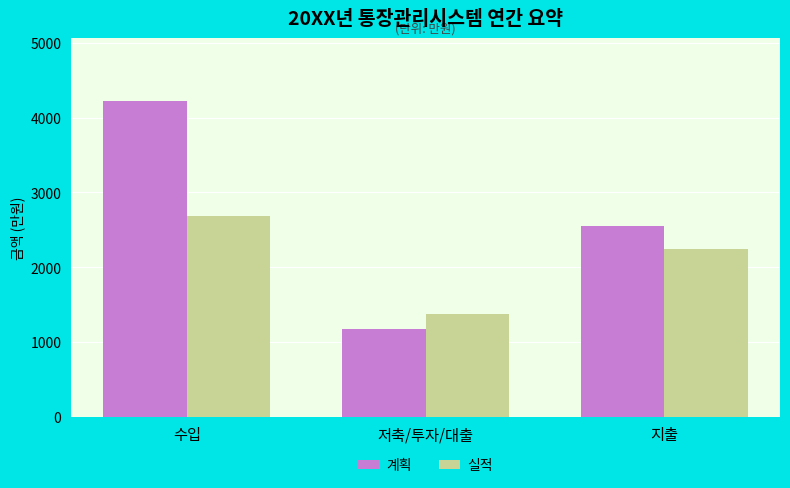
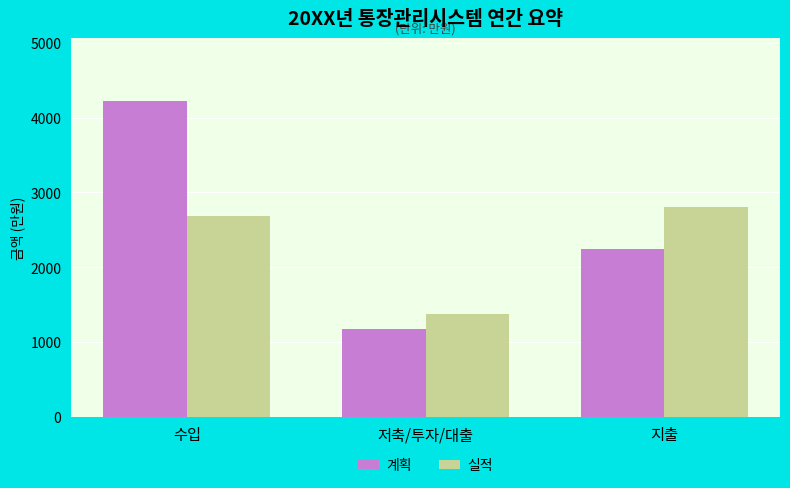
  {
    "계획": {
      "수입": 4200,
      "저축/투자/대출": 1200,
-     "지출": 2500
+     "지출": 2200
    },
    "실적": {
      "수입": 2700,
      "저축/투자/대출": 1400,
-     "지출": 2200
+     "지출": 2800
    }
  }
